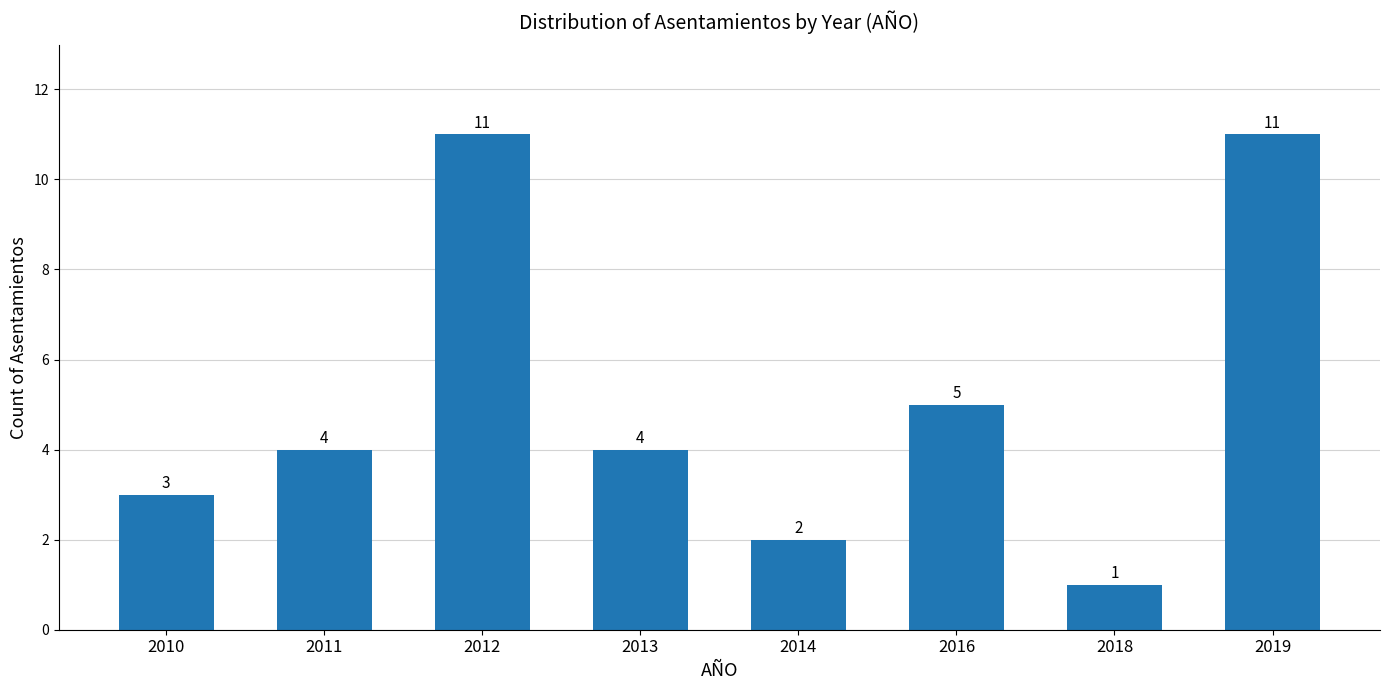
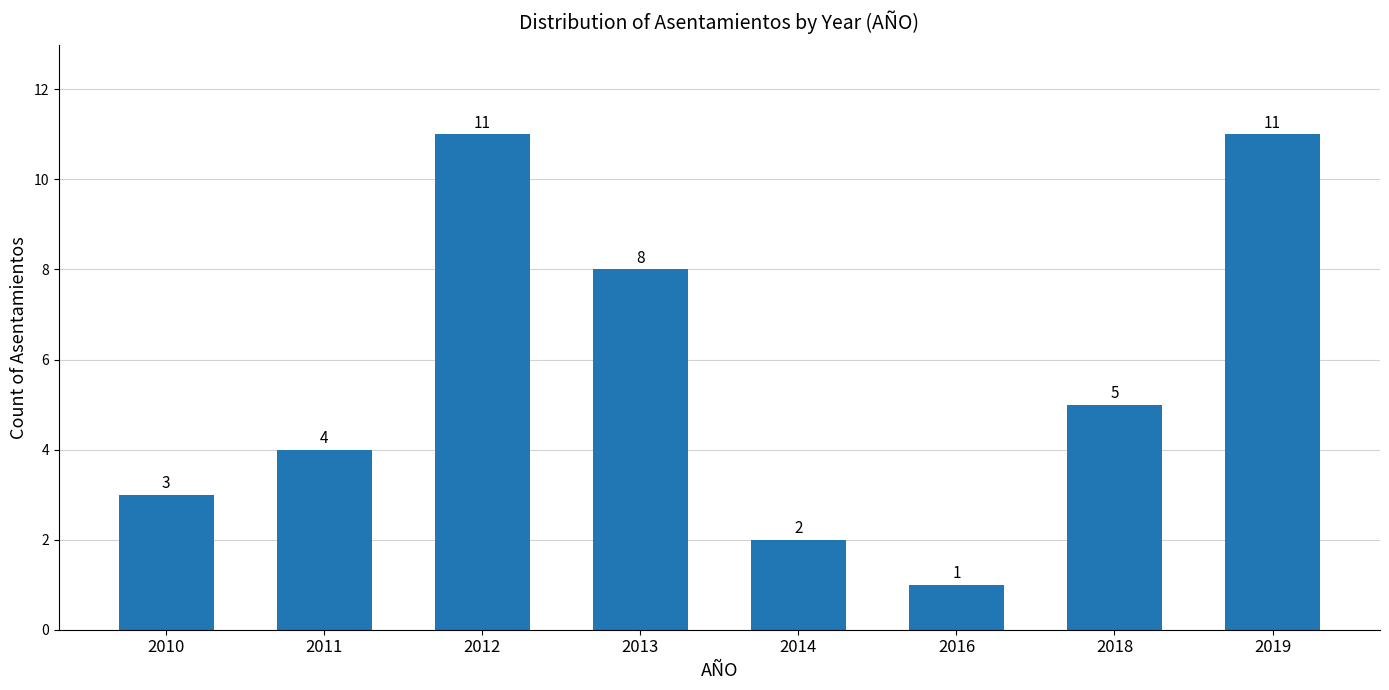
  {
    "2010": 3,
    "2011": 4,
    "2012": 11,
-   "2013": 4,
+   "2013": 8,
    "2014": 2,
-   "2016": 5,
-   "2018": 1,
+   "2016": 1,
+   "2018": 5,
    "2019": 11
  }
